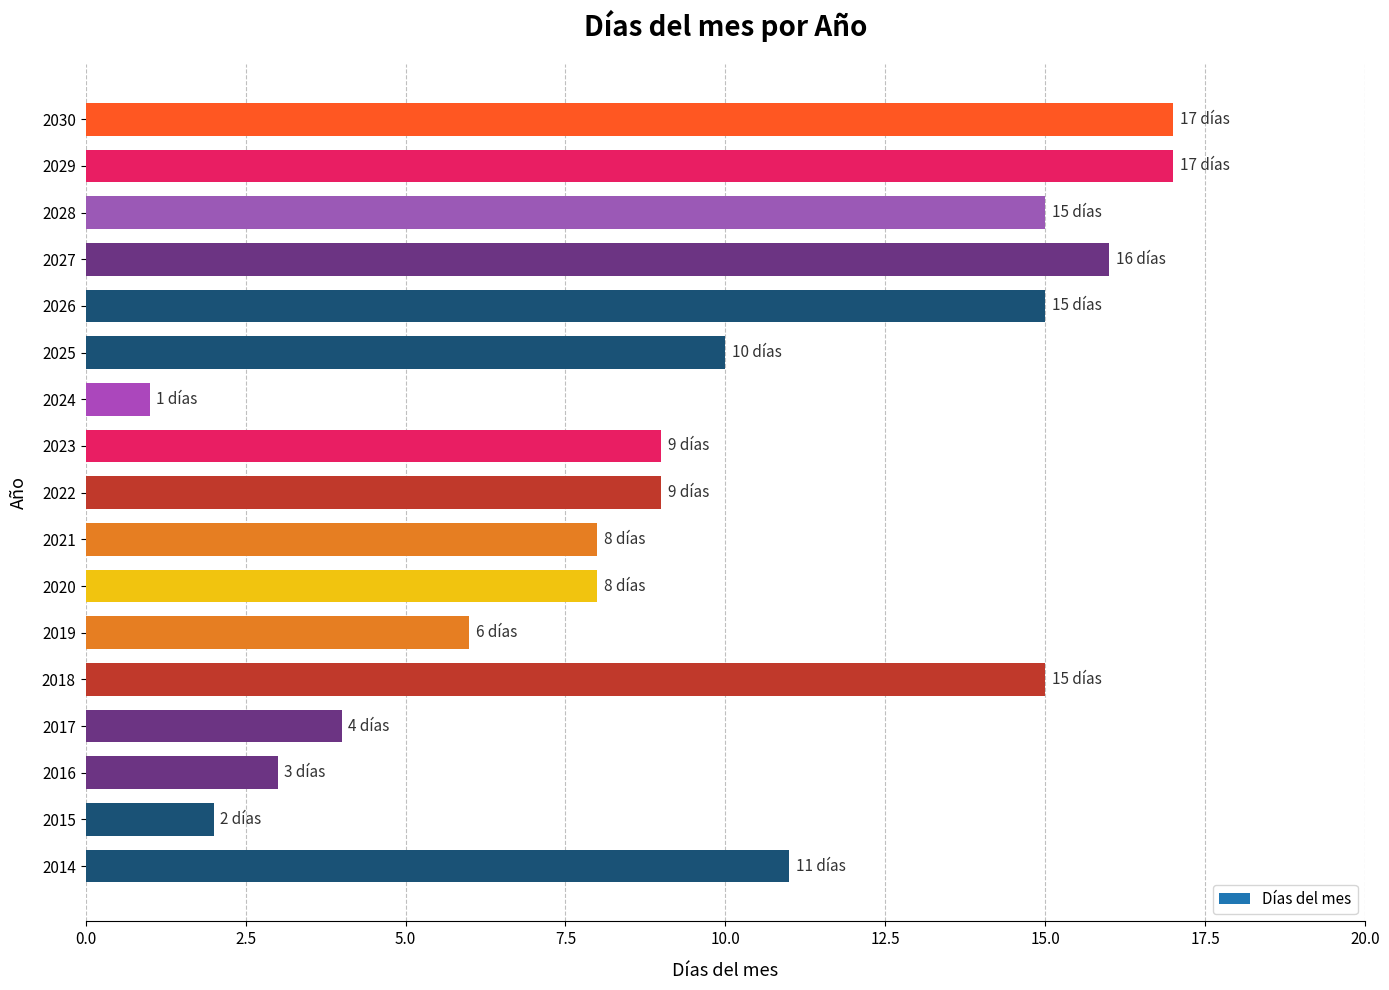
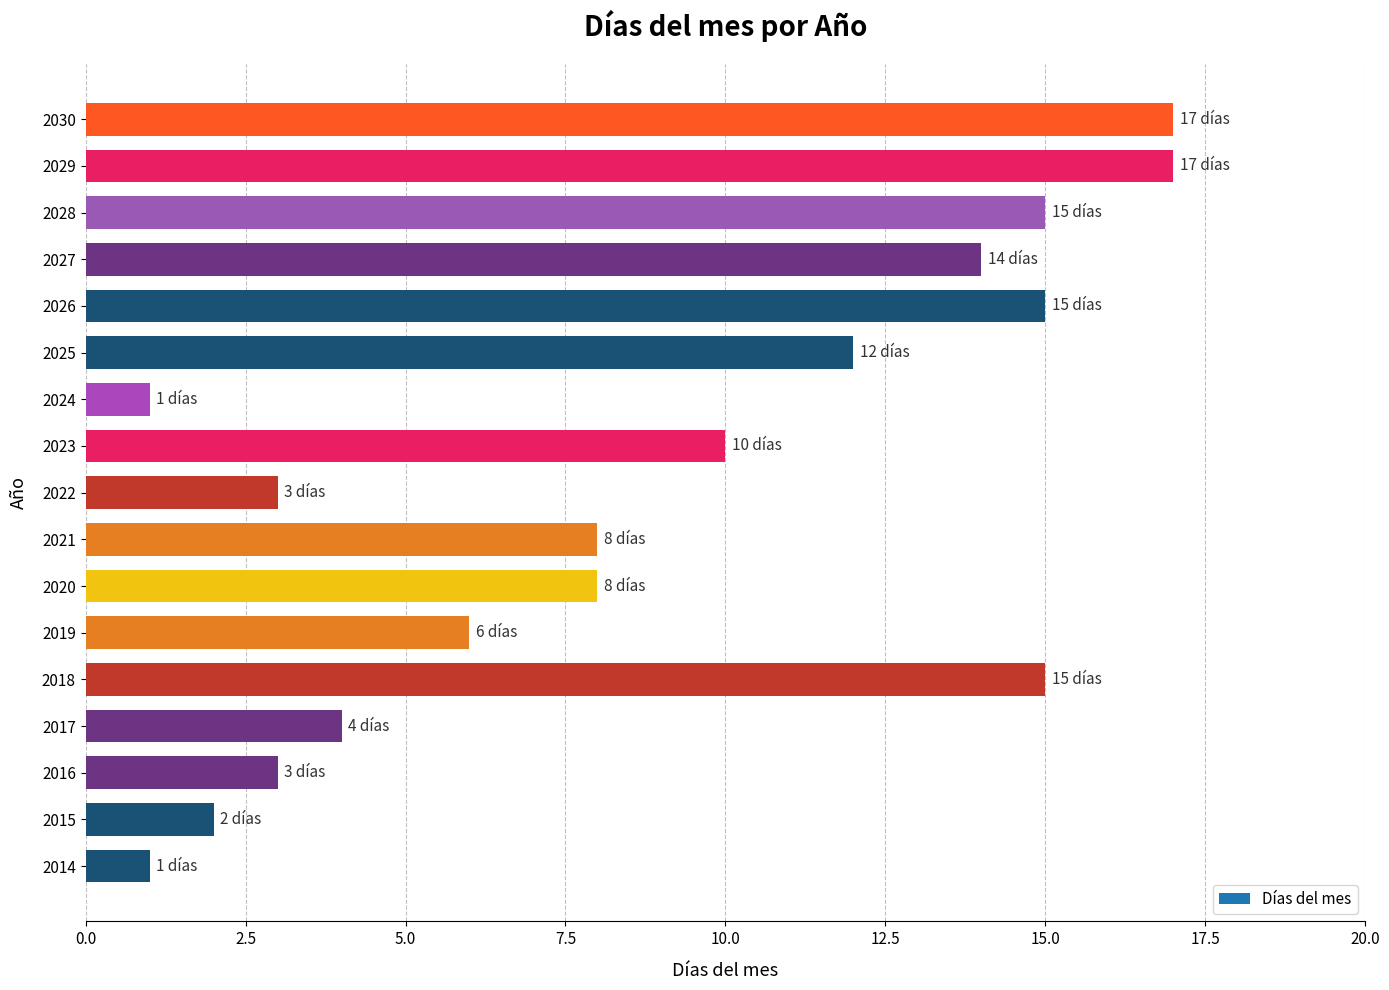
  {
    "2030": 17,
    "2029": 17,
    "2028": 15,
-   "2027": 16,
+   "2027": 14,
    "2026": 15,
-   "2025": 10,
+   "2025": 12,
    "2024": 1,
-   "2023": 9,
-   "2022": 9,
+   "2023": 10,
+   "2022": 3,
    "2021": 8,
    "2020": 8,
    "2019": 6,
    "2018": 15,
    "2017": 4,
    "2016": 3,
    "2015": 2,
-   "2014": 11
+   "2014": 1
  }
